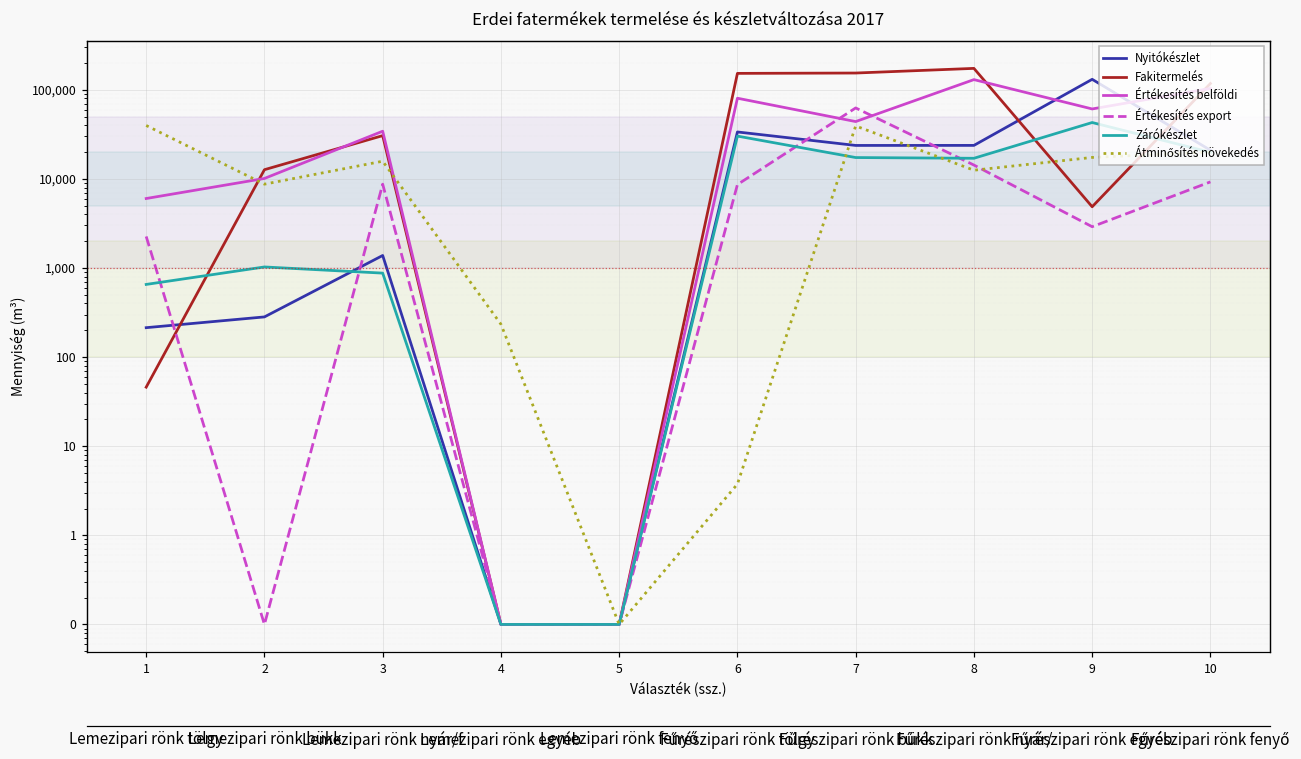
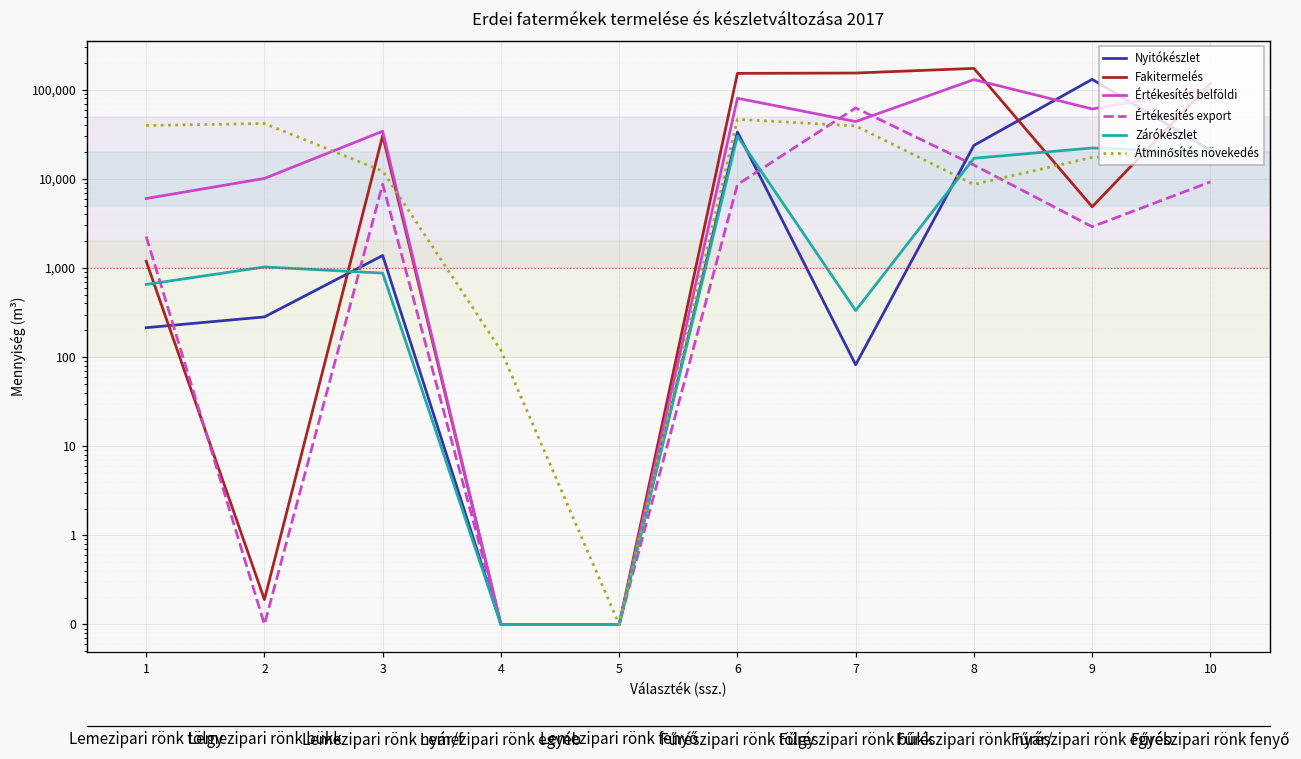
  {
    "Nyitókészlet": {
      "1": "210",
      "2": "280",
      "3": "1,400",
      "6": "34,000",
-     "7": "24,000",
+     "7": "80",
      "8": "24,000",
      "9": "130,000"
    },
    "Fakitermelés": {
-     "1": "50",
-     "2": "13,000",
+     "1": "1,200",
+     "2": "0.19",
      "3": "31,000",
      "6": "150,000",
      "7": "150,000",
      "8": "170,000",
      "9": "5,000"
    },
    "Zárókészlet": {
      "1": "700",
      "2": "1,000",
      "3": "900",
      "6": "30,000",
-     "7": "17,000",
+     "7": "330",
      "8": "17,000",
-     "9": "40,000"
+     "9": "22,000"
    },
    "Átminősítés növekedés": {
      "1": "40,000",
-     "2": "9,000",
-     "3": "16,000",
-     "4": "230",
-     "6": "4",
+     "2": "40,000",
+     "3": "12,000",
+     "4": "120",
+     "6": "50,000",
      "7": "40,000",
-     "8": "13,000",
+     "8": "9,000",
      "9": "17,000"
    }
  }
